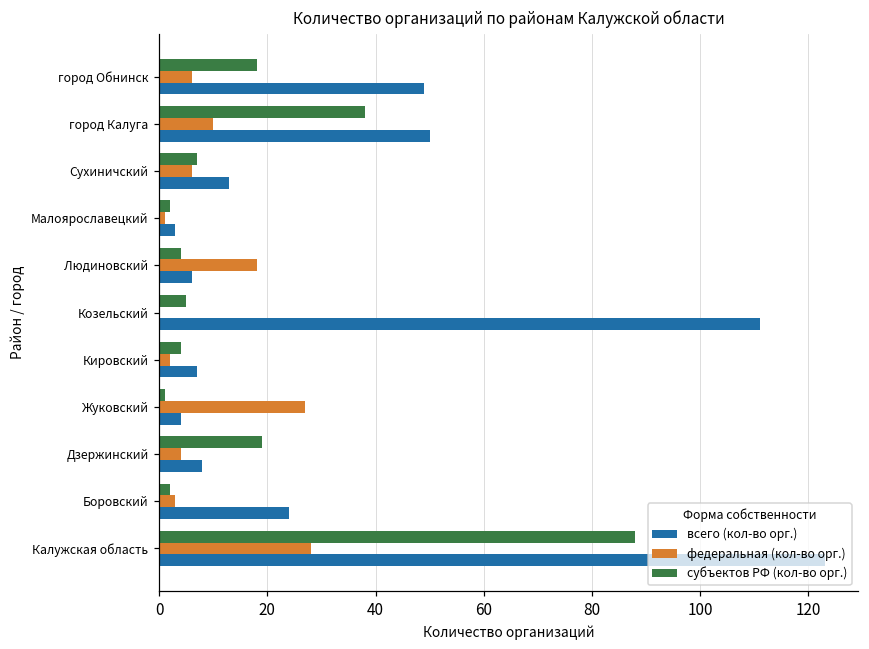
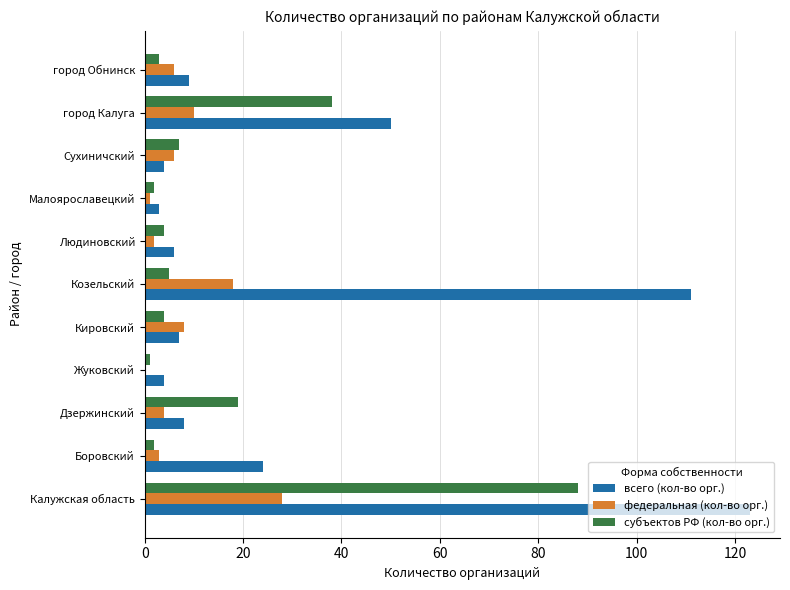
  {
    "всего (кол-во орг.)": {
-     "город Обнинск": 49,
+     "город Обнинск": 9,
      "город Калуга": 50,
-     "Сухиничский": 13,
+     "Сухиничский": 4,
      "Малоярославецкий": 3,
      "Людиновский": 6,
      "Козельский": 111,
      "Кировский": 7,
      "Жуковский": 4,
      "Дзержинский": 8,
      "Боровский": 24
    },
    "федеральная (кол-во орг.)": {
      "город Обнинск": 6,
      "город Калуга": 10,
      "Сухиничский": 6,
      "Малоярославецкий": 1,
-     "Людиновский": 18,
-     "Козельский": 0,
-     "Кировский": 2,
-     "Жуковский": 27,
+     "Людиновский": 2,
+     "Козельский": 18,
+     "Кировский": 8,
+     "Жуковский": 0,
      "Дзержинский": 4,
      "Боровский": 3,
      "Калужская область": 28
    },
    "субъектов РФ (кол-во орг.)": {
-     "город Обнинск": 18,
+     "город Обнинск": 3,
      "город Калуга": 38,
      "Сухиничский": 7,
      "Малоярославецкий": 2,
      "Людиновский": 4,
      "Козельский": 5,
      "Кировский": 4,
      "Жуковский": 1,
      "Дзержинский": 19,
      "Боровский": 2,
      "Калужская область": 88
    }
  }
